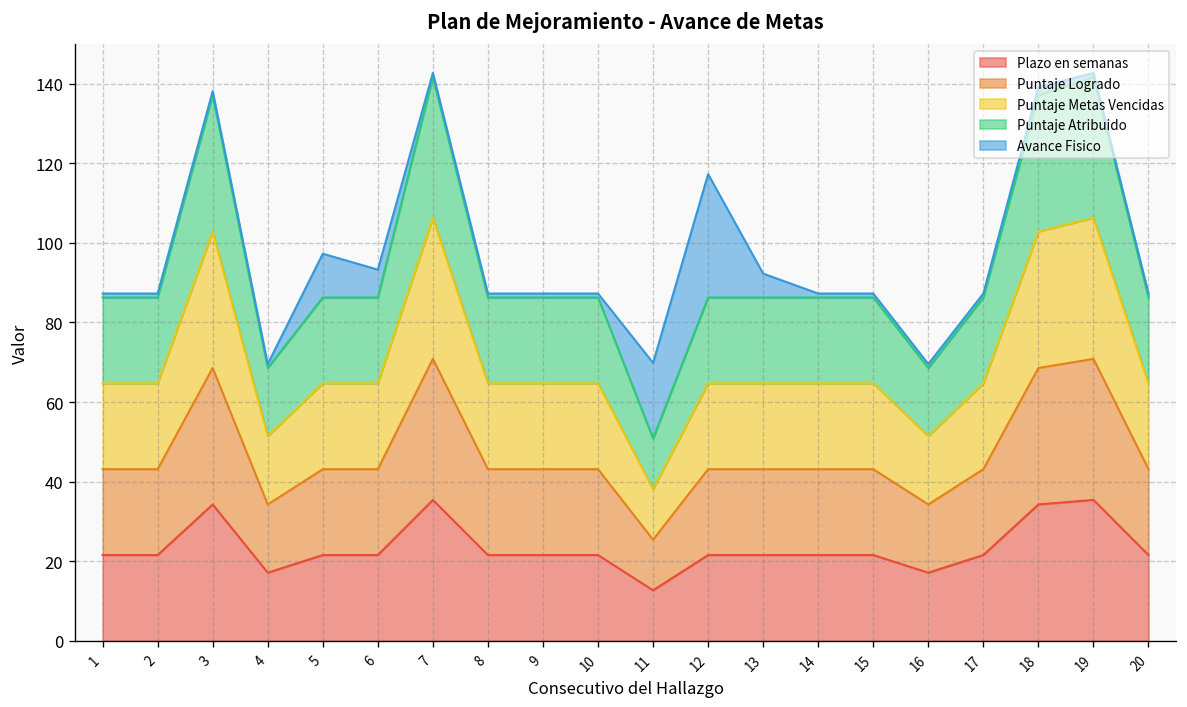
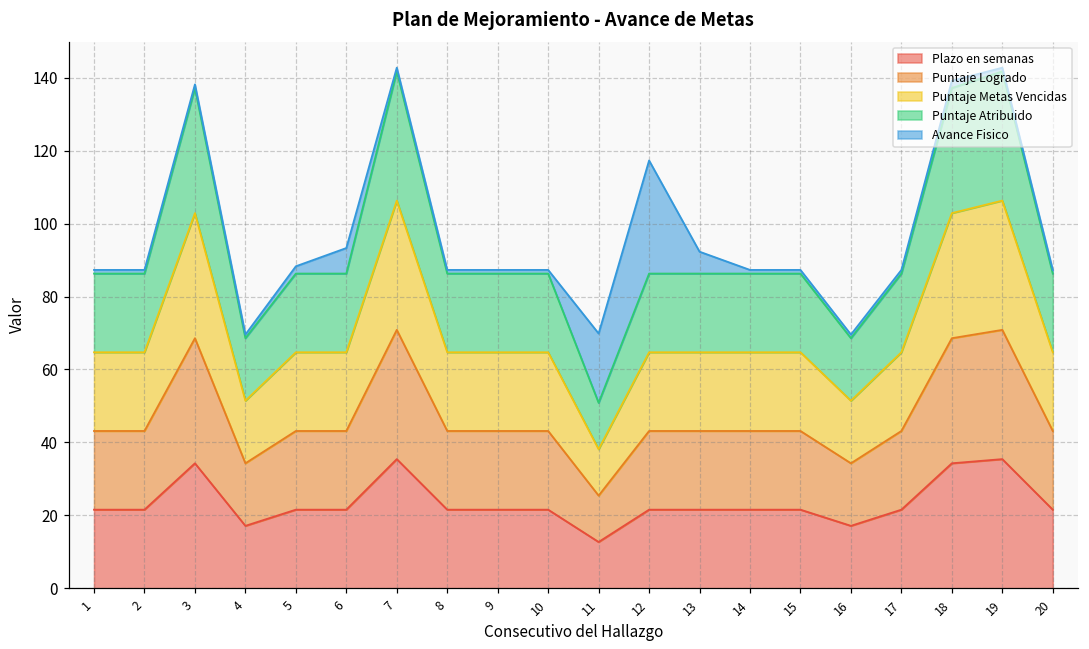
  {
    "Puntaje Metas Vencidas": {
      "1": 22,
      "2": 22,
      "3": 34,
      "4": 17,
      "5": 22,
      "6": 22,
      "7": 35,
      "8": 22,
      "9": 22,
      "10": 22,
      "11": 13,
      "12": 22,
      "13": 22,
      "14": 22,
      "15": 22,
      "16": 17,
      "17": 22,
      "18": 34,
      "19": 35,
      "20": 22
    },
    "Puntaje Atribuido": {
      "1": 22,
      "2": 22,
      "3": 34,
      "4": 17,
      "5": 22,
      "6": 22,
      "7": 35,
      "8": 22,
      "9": 22,
      "10": 22,
      "11": 13,
      "12": 22,
      "13": 22,
      "14": 22,
      "15": 22,
      "16": 17,
      "17": 22,
      "20": 22
    },
    "Avance Fisico": {
      "1": 1,
      "2": 1,
      "3": 1,
      "4": 1,
-     "5": 11,
+     "5": 2,
      "6": 7,
      "7": 1,
      "8": 1,
      "9": 1,
      "10": 1,
      "11": 19,
      "12": 31,
      "13": 6,
      "14": 1,
      "15": 1,
      "16": 1,
      "17": 1,
      "20": 1
    }
  }
